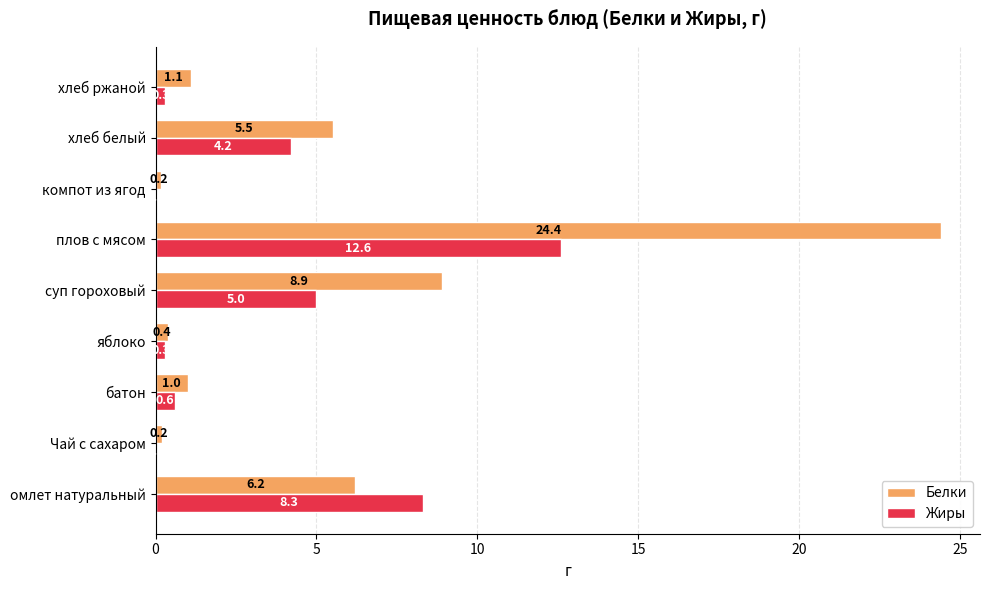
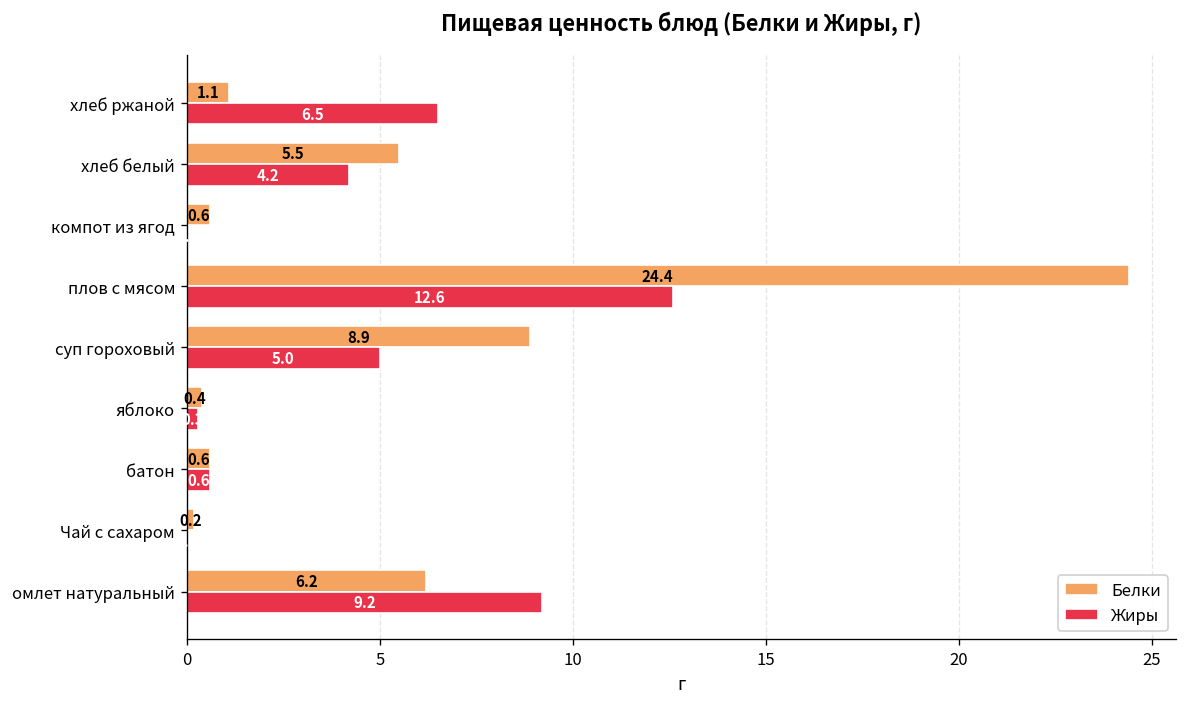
  {
    "Белки": {
      "хлеб ржаной": 1.1,
      "хлеб белый": 5.5,
-     "компот из ягод": 0.2,
+     "компот из ягод": 0.6,
      "плов с мясом": 24.4,
      "суп гороховый": 8.9,
      "яблоко": 0.4,
-     "батон": 1.0,
+     "батон": 0.6,
      "Чай с сахаром": 0.2,
      "омлет натуральный": 6.2
    },
    "Жиры": {
-     "хлеб ржаной": 0.3,
+     "хлеб ржаной": 6.5,
      "хлеб белый": 4.2,
      "плов с мясом": 12.6,
      "суп гороховый": 5.0,
      "батон": 0.6,
-     "омлет натуральный": 8.3
+     "омлет натуральный": 9.2
    }
  }
